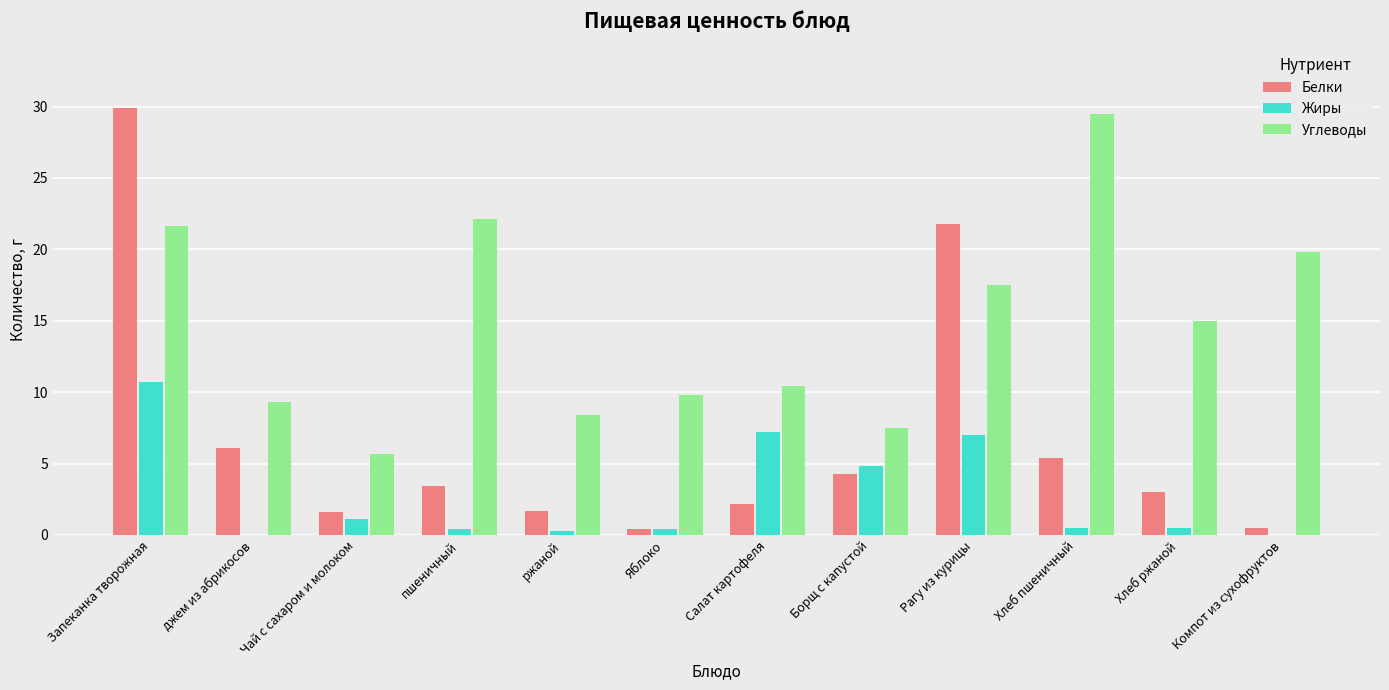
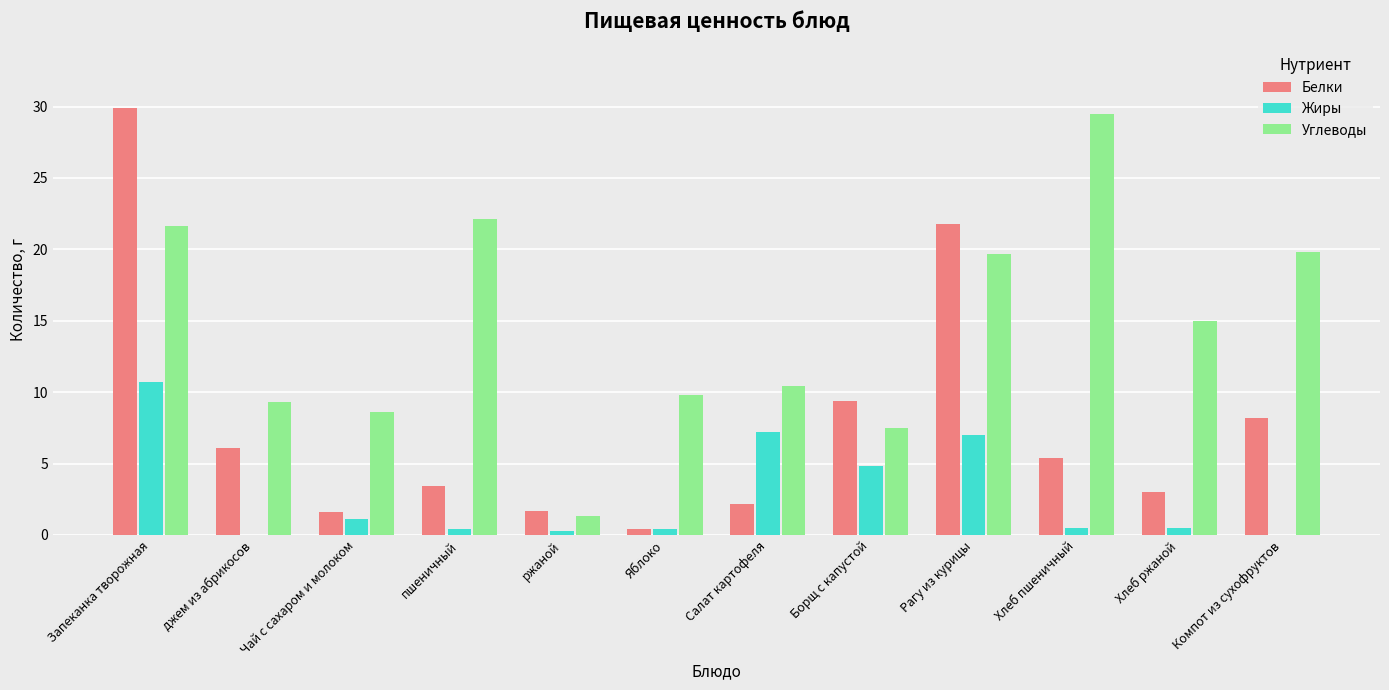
  {
    "Белки": {
      "Запеканка творожная": 29.9,
      "джем из абрикосов": 6.1,
      "Чай с сахаром и молоком": 1.6,
      "пшеничный": 3.4,
      "ржаной": 1.7,
      "Яблоко": 0.4,
      "Салат картофеля": 2.2,
-     "Борщ с капустой": 4.3,
+     "Борщ с капустой": 9.4,
      "Рагу из курицы": 21.8,
      "Хлеб пшеничный": 5.4,
      "Хлеб ржаной": 3.0,
-     "Компот из сухофруктов": 0.5
+     "Компот из сухофруктов": 8.2
    },
    "Жиры": {
      "Запеканка творожная": 10.7,
      "джем из абрикосов": 0.0,
      "Чай с сахаром и молоком": 1.1,
      "пшеничный": 0.4,
      "ржаной": 0.3,
      "Яблоко": 0.4,
      "Салат картофеля": 7.2,
      "Борщ с капустой": 4.8,
      "Рагу из курицы": 7.0,
      "Хлеб пшеничный": 0.5,
      "Хлеб ржаной": 0.5,
      "Компот из сухофруктов": 0.0
    },
    "Углеводы": {
      "Запеканка творожная": 21.6,
      "джем из абрикосов": 9.3,
-     "Чай с сахаром и молоком": 5.7,
+     "Чай с сахаром и молоком": 8.6,
      "пшеничный": 22.1,
-     "ржаной": 8.4,
+     "ржаной": 1.3,
      "Яблоко": 9.8,
      "Салат картофеля": 10.4,
      "Борщ с капустой": 7.5,
-     "Рагу из курицы": 17.5,
+     "Рагу из курицы": 19.7,
      "Хлеб пшеничный": 29.5,
      "Хлеб ржаной": 15.0,
      "Компот из сухофруктов": 19.8
    }
  }
